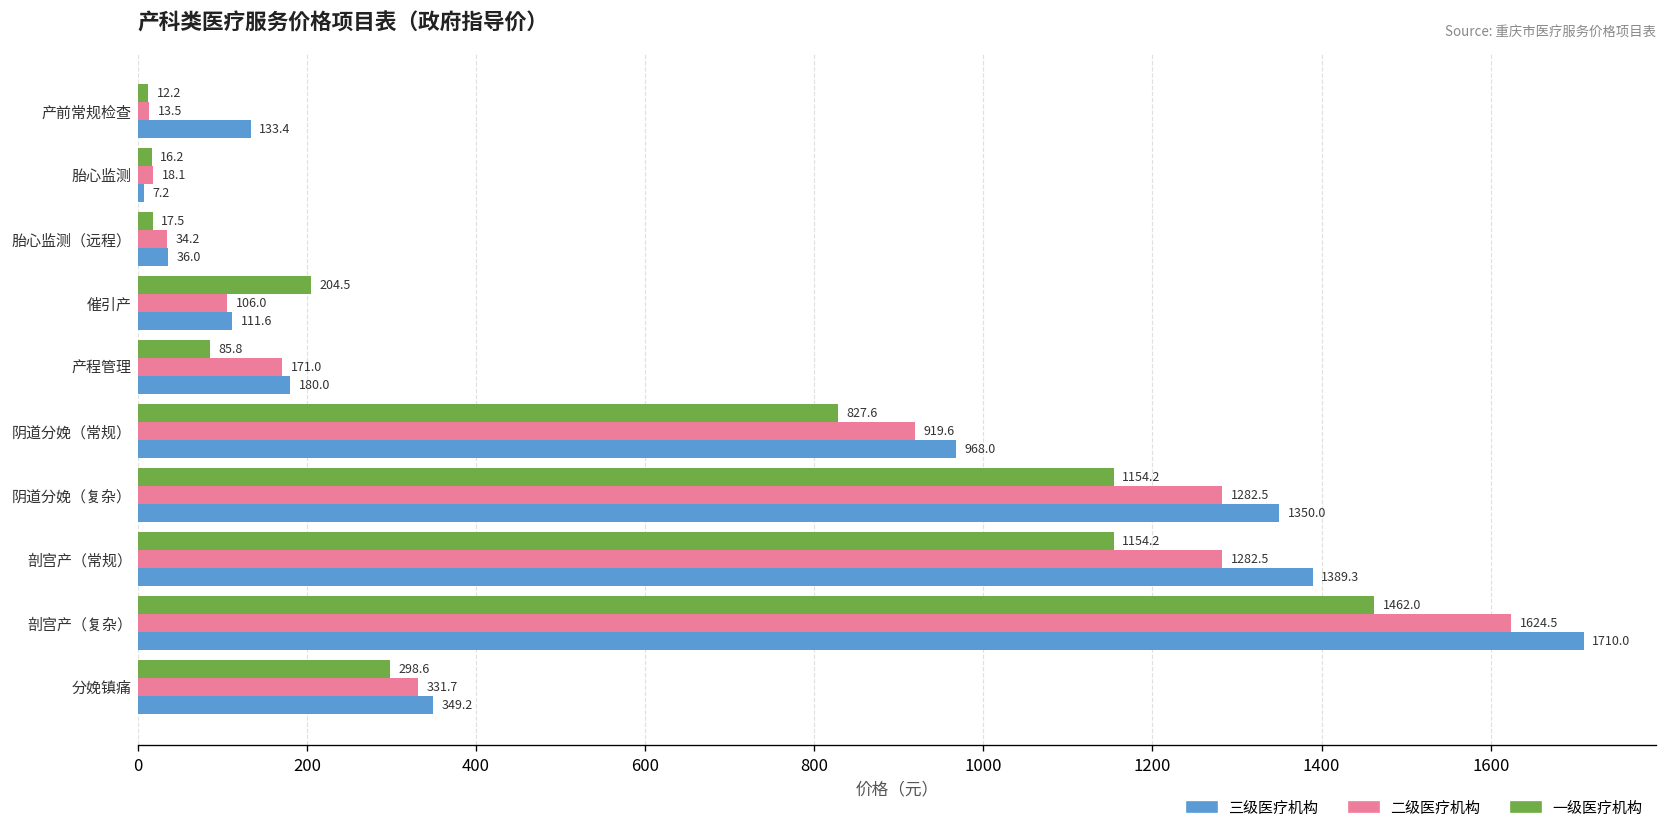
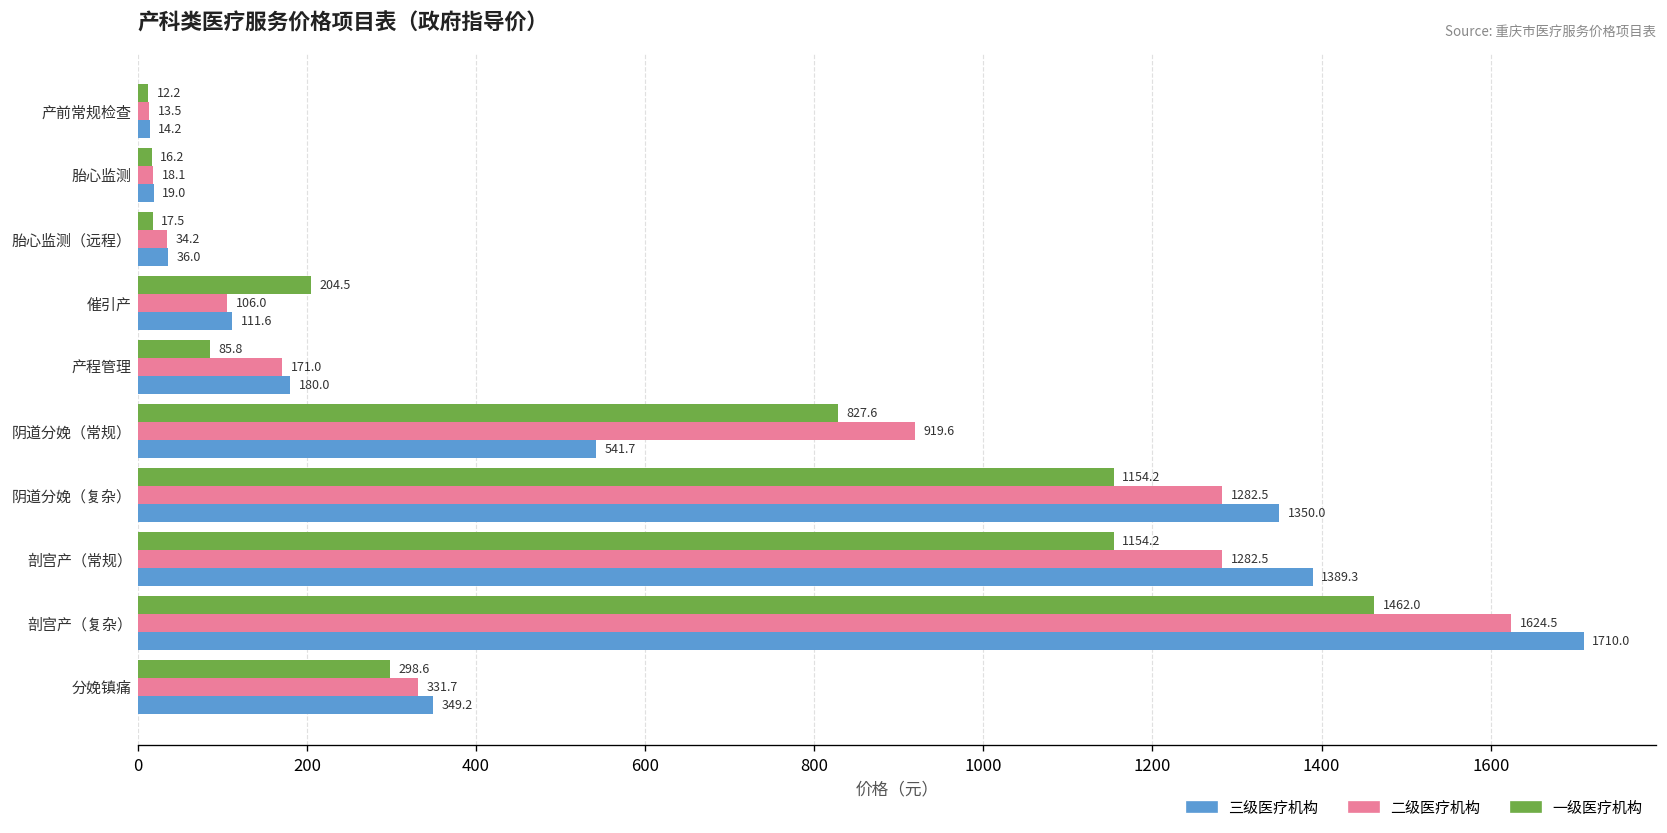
  {
    "三级医疗机构": {
-     "产前常规检查": 133.4,
-     "胎心监测": 7.2,
+     "产前常规检查": 14.2,
+     "胎心监测": 19.0,
      "胎心监测（远程）": 36.0,
      "催引产": 111.6,
      "产程管理": 180.0,
-     "阴道分娩（常规）": 968.0,
+     "阴道分娩（常规）": 541.7,
      "阴道分娩（复杂）": 1350.0,
      "剖宫产（常规）": 1389.3,
      "剖宫产（复杂）": 1710.0,
      "分娩镇痛": 349.2
    },
    "二级医疗机构": {
      "产前常规检查": 13.5,
      "胎心监测": 18.1,
      "胎心监测（远程）": 34.2,
      "催引产": 106.0,
      "产程管理": 171.0,
      "阴道分娩（常规）": 919.6,
      "阴道分娩（复杂）": 1282.5,
      "剖宫产（常规）": 1282.5,
      "剖宫产（复杂）": 1624.5,
      "分娩镇痛": 331.7
    },
    "一级医疗机构": {
      "产前常规检查": 12.2,
      "胎心监测": 16.2,
      "胎心监测（远程）": 17.5,
      "催引产": 204.5,
      "产程管理": 85.8,
      "阴道分娩（常规）": 827.6,
      "阴道分娩（复杂）": 1154.2,
      "剖宫产（常规）": 1154.2,
      "剖宫产（复杂）": 1462.0,
      "分娩镇痛": 298.6
    }
  }
